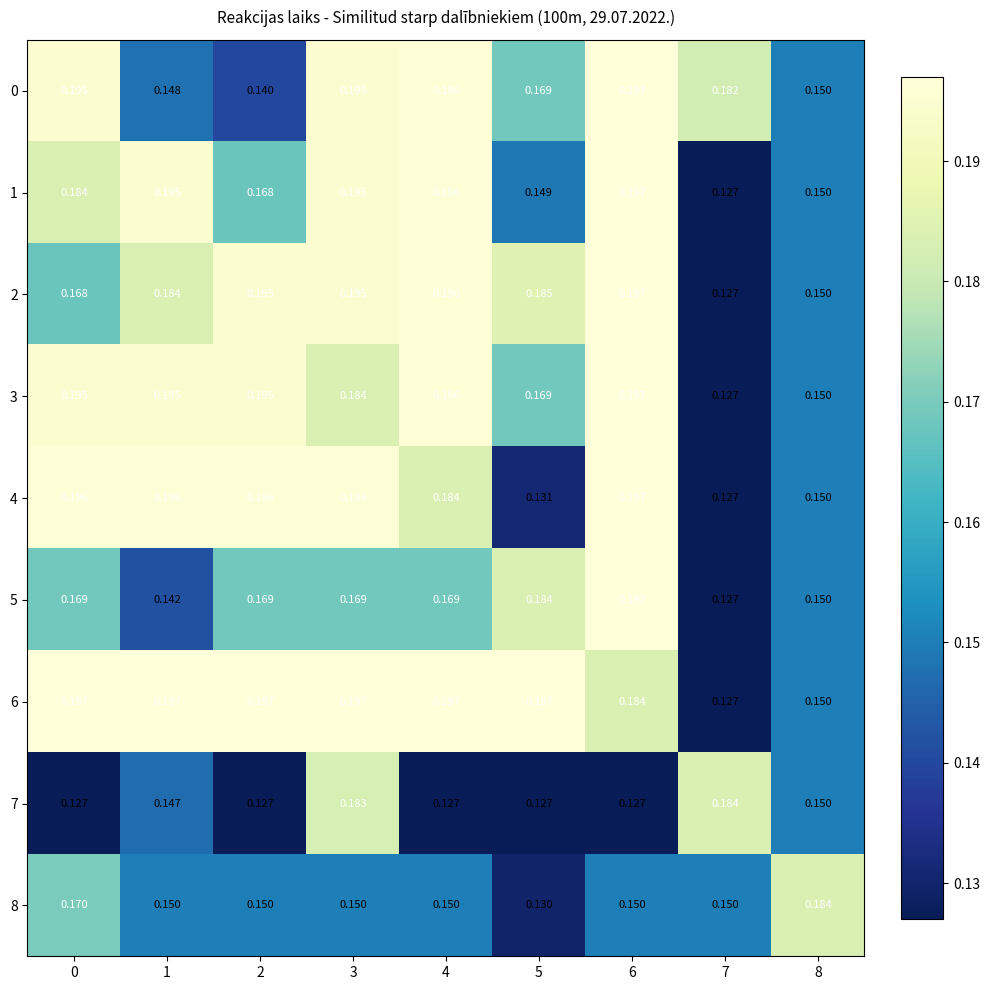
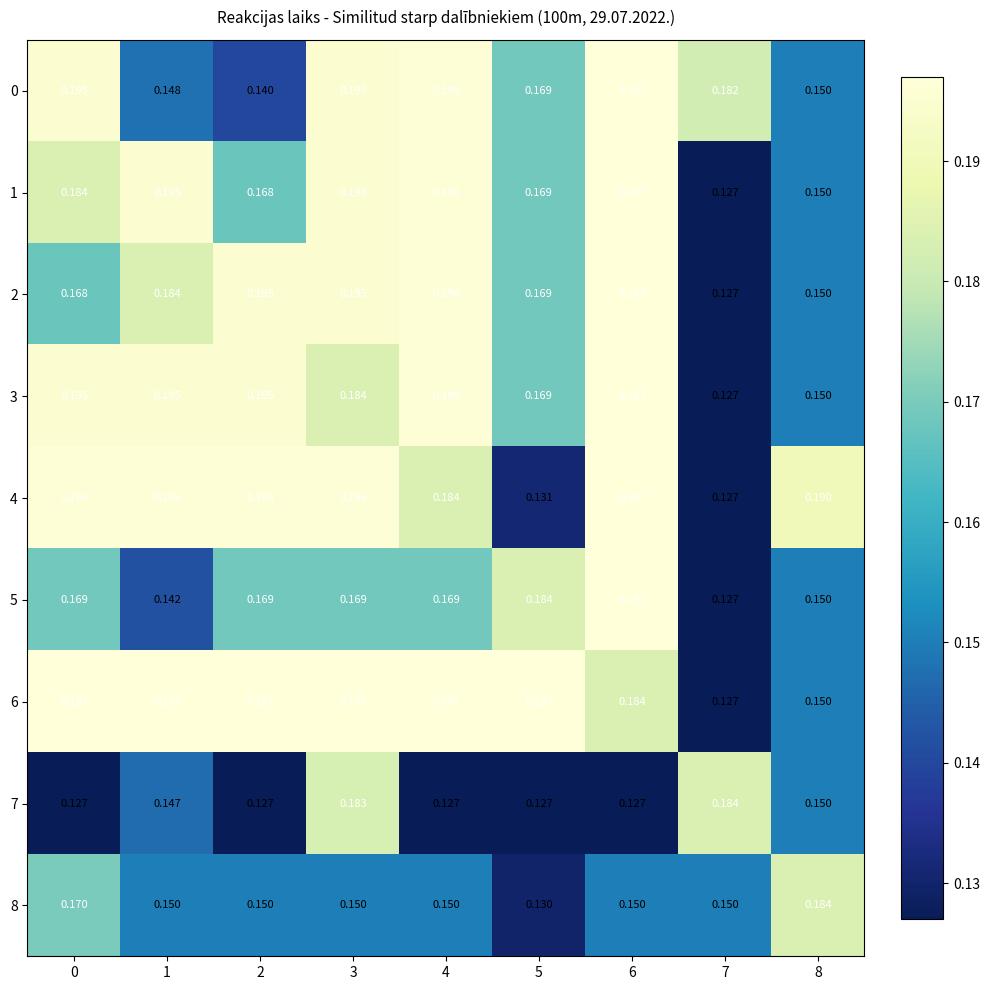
  {
    "0": {
      "1": 0.148,
      "2": 0.140,
      "5": 0.169,
      "7": 0.182,
      "8": 0.150
    },
    "1": {
      "0": 0.184,
      "2": 0.168,
-     "5": 0.149,
+     "5": 0.169,
      "7": 0.127,
      "8": 0.150
    },
    "2": {
      "0": 0.168,
      "1": 0.184,
-     "5": 0.185,
+     "5": 0.169,
      "7": 0.127,
      "8": 0.150
    },
    "3": {
      "3": 0.184,
      "5": 0.169,
      "7": 0.127,
      "8": 0.150
    },
    "4": {
      "4": 0.184,
      "5": 0.131,
      "7": 0.127,
-     "8": 0.150
+     "8": 0.190
    },
    "5": {
      "0": 0.169,
      "1": 0.142,
      "2": 0.169,
      "3": 0.169,
      "4": 0.169,
      "5": 0.184,
      "7": 0.127,
      "8": 0.150
    },
    "6": {
      "6": 0.184,
      "7": 0.127,
      "8": 0.150
    },
    "7": {
      "0": 0.127,
      "1": 0.147,
      "2": 0.127,
      "3": 0.183,
      "4": 0.127,
      "5": 0.127,
      "6": 0.127,
      "7": 0.184,
      "8": 0.150
    },
    "8": {
      "0": 0.170,
      "1": 0.150,
      "2": 0.150,
      "3": 0.150,
      "4": 0.150,
      "5": 0.130,
      "6": 0.150,
      "7": 0.150,
      "8": 0.184
    }
  }
